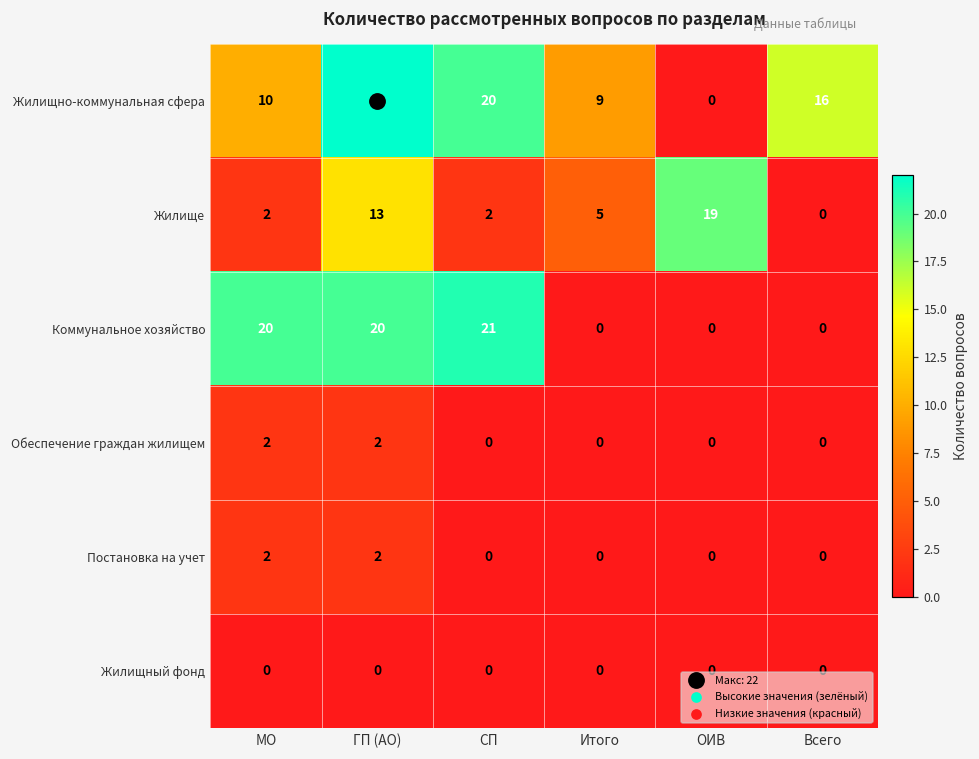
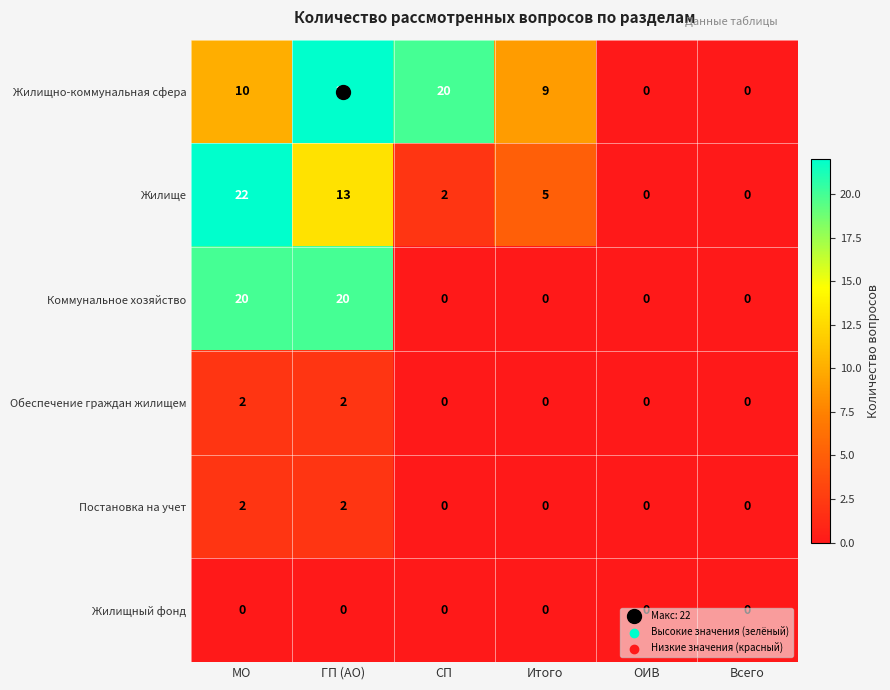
  {
    "Жилищно-коммунальная сфера": {
      "МО": 10,
      "СП": 20,
      "Итого": 9,
      "ОИВ": 0,
-     "Всего": 16
+     "Всего": 0
    },
    "Жилище": {
-     "МО": 2,
+     "МО": 22,
      "ГП (АО)": 13,
      "СП": 2,
      "Итого": 5,
-     "ОИВ": 19,
+     "ОИВ": 0,
      "Всего": 0
    },
    "Коммунальное хозяйство": {
      "МО": 20,
      "ГП (АО)": 20,
-     "СП": 21,
+     "СП": 0,
      "Итого": 0,
      "ОИВ": 0,
      "Всего": 0
    },
    "Обеспечение граждан жилищем": {
      "МО": 2,
      "ГП (АО)": 2,
      "СП": 0,
      "Итого": 0,
      "ОИВ": 0,
      "Всего": 0
    },
    "Постановка на учет": {
      "МО": 2,
      "ГП (АО)": 2,
      "СП": 0,
      "Итого": 0,
      "ОИВ": 0,
      "Всего": 0
    },
    "Жилищный фонд": {
      "МО": 0,
      "ГП (АО)": 0,
      "СП": 0,
      "Итого": 0
    }
  }
